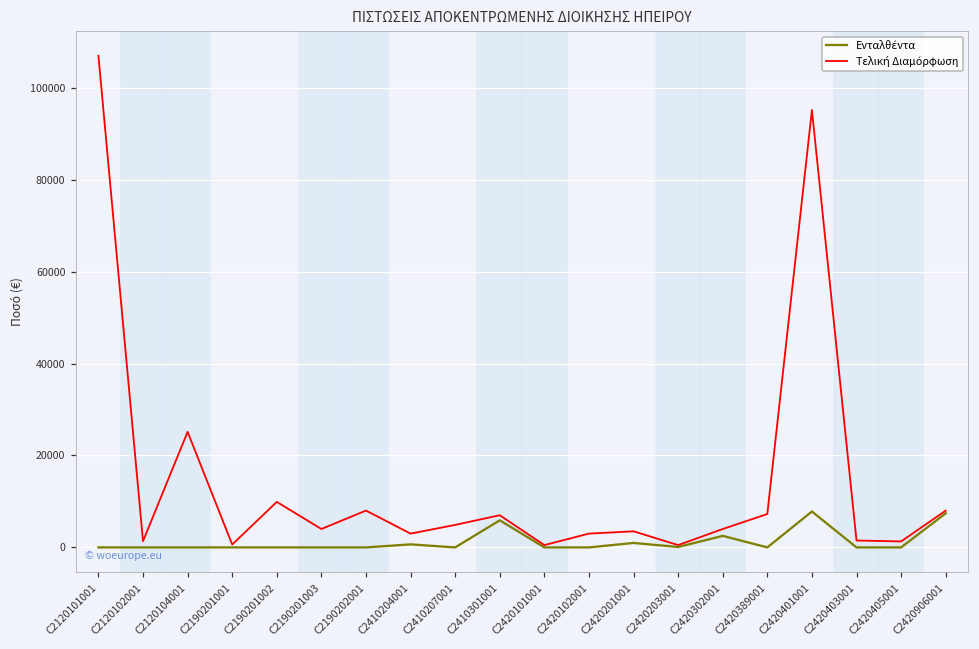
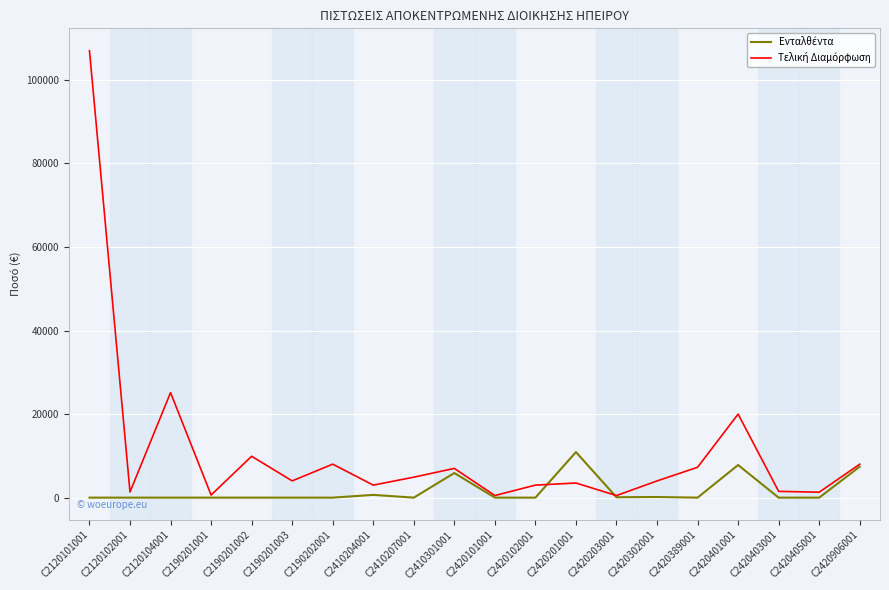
  {
    "Ενταλθέντα": {
      "C2120101001": 0,
      "C2120102001": 0,
      "C2120104001": 0,
      "C2190201001": 0,
      "C2190201002": 0,
      "C2190201003": 0,
      "C2190202001": 0,
      "C2410204001": 1000,
      "C2410207001": 0,
      "C2410301001": 6000,
      "C2420102001": 0,
-     "C2420201001": 1000,
-     "C2420302001": 3000,
+     "C2420201001": 11000,
+     "C2420302001": 0,
      "C2420389001": 0,
      "C2420401001": 8000,
      "C2420403001": 0,
      "C2420405001": 0
    },
    "Τελική Διαμόρφωση": {
      "C2120101001": 107000,
      "C2120102001": 1000,
      "C2120104001": 25000,
      "C2190201001": 1000,
      "C2190201002": 10000,
      "C2190201003": 4000,
      "C2190202001": 8000,
      "C2410204001": 3000,
      "C2410207001": 5000,
      "C2410301001": 7000,
      "C2420102001": 3000,
      "C2420201001": 4000,
      "C2420302001": 4000,
      "C2420389001": 7000,
-     "C2420401001": 95000,
+     "C2420401001": 20000,
      "C2420403001": 2000,
      "C2420405001": 1000
    }
  }
